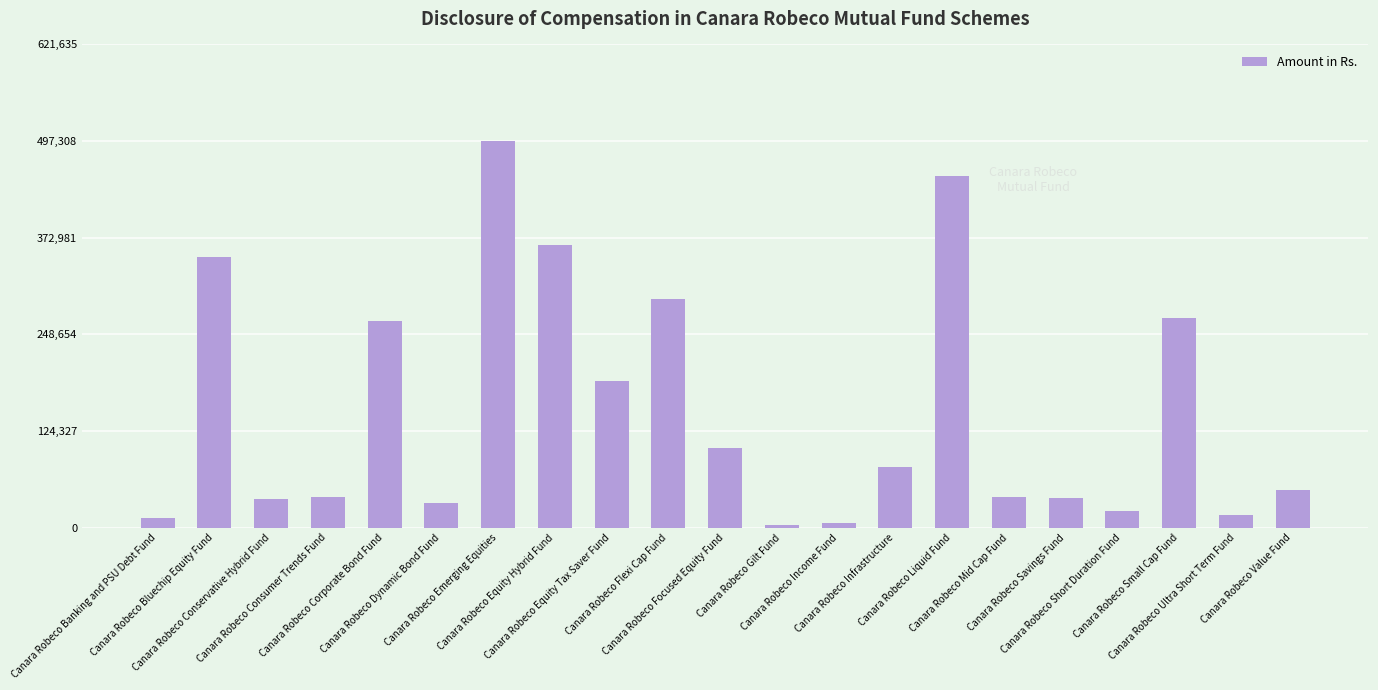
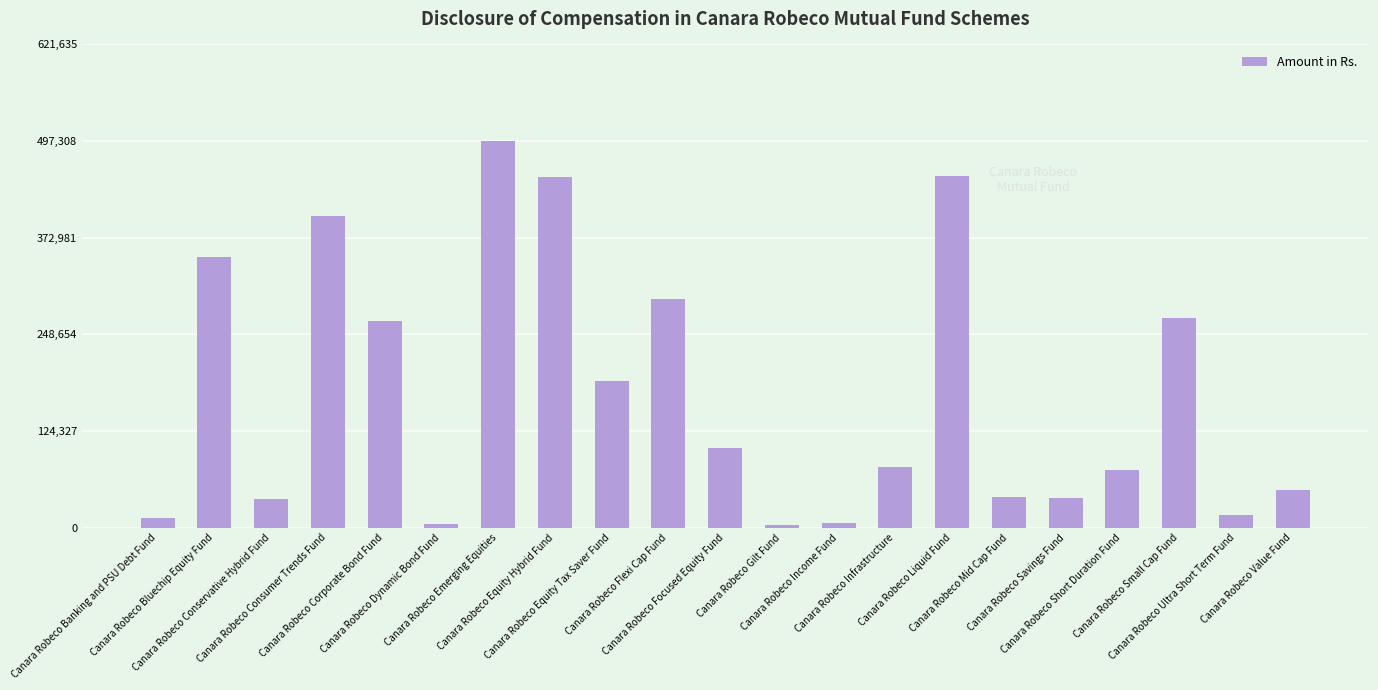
  {
    "Canara Robeco Banking and PSU Debt Fund": "10,000",
    "Canara Robeco Bluechip Equity Fund": "350,000",
    "Canara Robeco Conservative Hybrid Fund": "40,000",
-   "Canara Robeco Consumer Trends Fund": "40,000",
+   "Canara Robeco Consumer Trends Fund": "400,000",
    "Canara Robeco Corporate Bond Fund": "270,000",
-   "Canara Robeco Dynamic Bond Fund": "30,000",
+   "Canara Robeco Dynamic Bond Fund": "0",
    "Canara Robeco Emerging Equities": "500,000",
-   "Canara Robeco Equity Hybrid Fund": "360,000",
+   "Canara Robeco Equity Hybrid Fund": "450,000",
    "Canara Robeco Equity Tax Saver Fund": "190,000",
    "Canara Robeco Flexi Cap Fund": "290,000",
    "Canara Robeco Focused Equity Fund": "100,000",
    "Canara Robeco Gilt Fund": "0",
    "Canara Robeco Income Fund": "10,000",
    "Canara Robeco Infrastructure": "80,000",
    "Canara Robeco Liquid Fund": "450,000",
    "Canara Robeco Mid Cap Fund": "40,000",
    "Canara Robeco Savings Fund": "40,000",
-   "Canara Robeco Short Duration Fund": "20,000",
+   "Canara Robeco Short Duration Fund": "70,000",
    "Canara Robeco Small Cap Fund": "270,000",
    "Canara Robeco Ultra Short Term Fund": "20,000",
    "Canara Robeco Value Fund": "50,000"
  }
